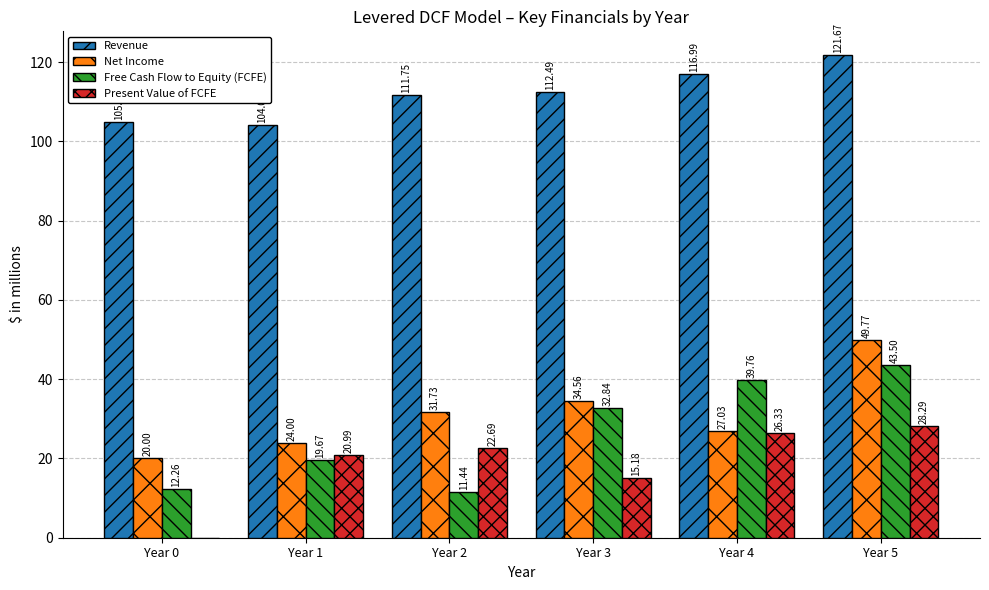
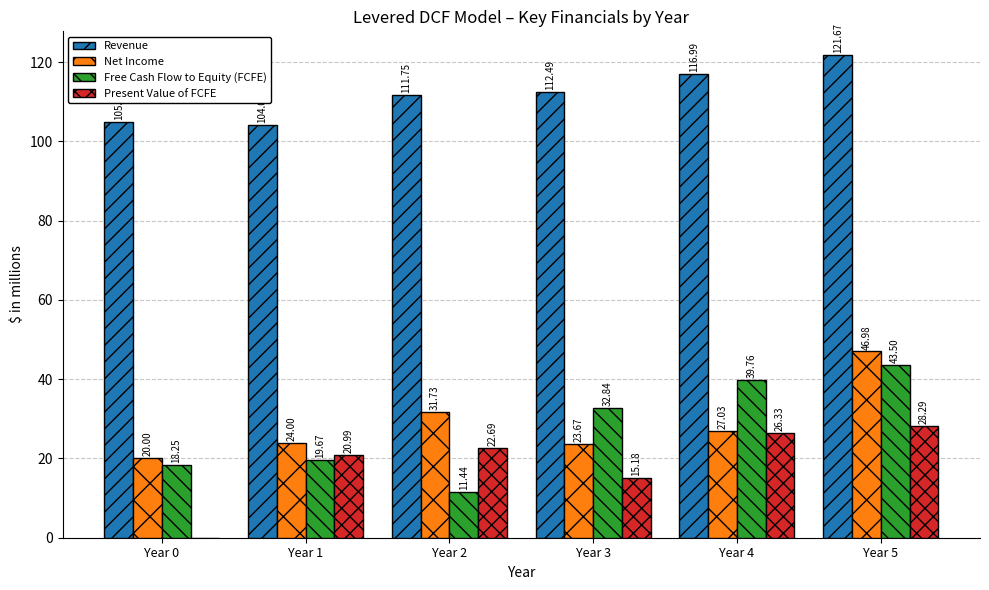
  {
    "Revenue": {
      "Year 2": 111.75,
      "Year 3": 112.49,
      "Year 4": 116.99,
      "Year 5": 121.67
    },
    "Net Income": {
      "Year 0": 20.00,
      "Year 1": 24.00,
      "Year 2": 31.73,
-     "Year 3": 34.56,
+     "Year 3": 23.67,
      "Year 4": 27.03,
-     "Year 5": 49.77
+     "Year 5": 46.98
    },
    "Free Cash Flow to Equity (FCFE)": {
-     "Year 0": 12.26,
+     "Year 0": 18.25,
      "Year 1": 19.67,
      "Year 2": 11.44,
      "Year 3": 32.84,
      "Year 4": 39.76,
      "Year 5": 43.50
    },
    "Present Value of FCFE": {
      "Year 1": 20.99,
      "Year 2": 22.69,
      "Year 3": 15.18,
      "Year 4": 26.33,
      "Year 5": 28.29
    }
  }
